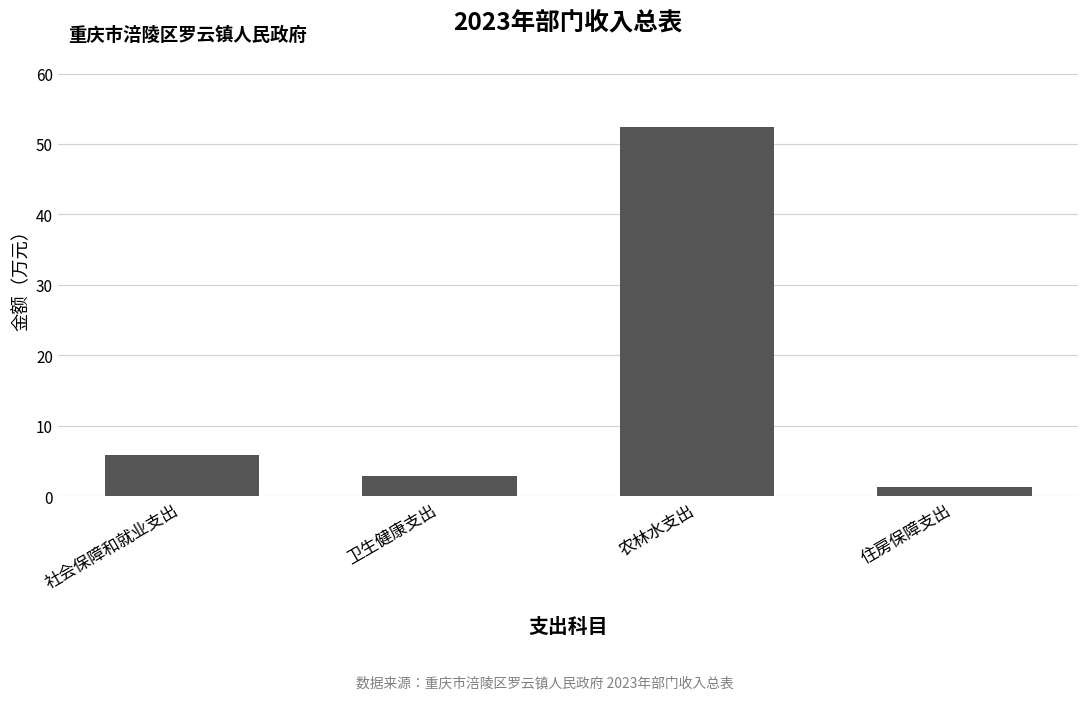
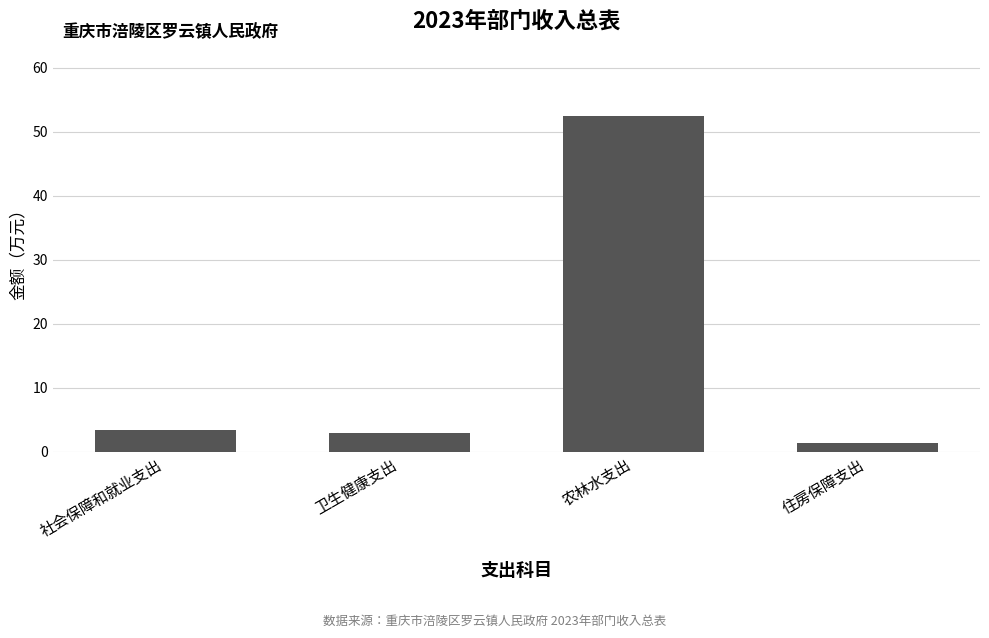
  {
-   "社会保障和就业支出": 6,
+   "社会保障和就业支出": 3,
    "卫生健康支出": 3,
    "农林水支出": 52,
    "住房保障支出": 1
  }
